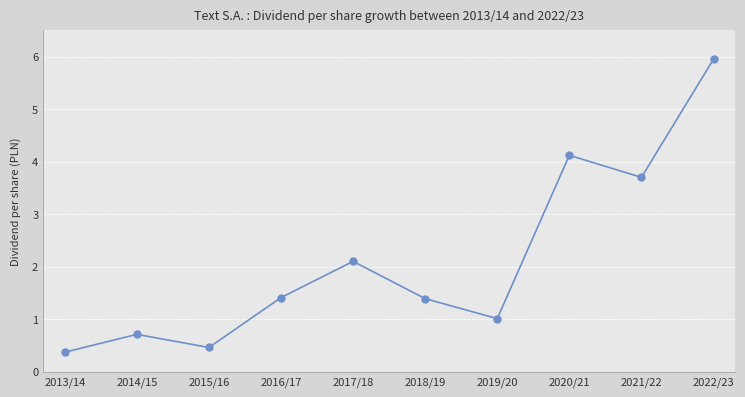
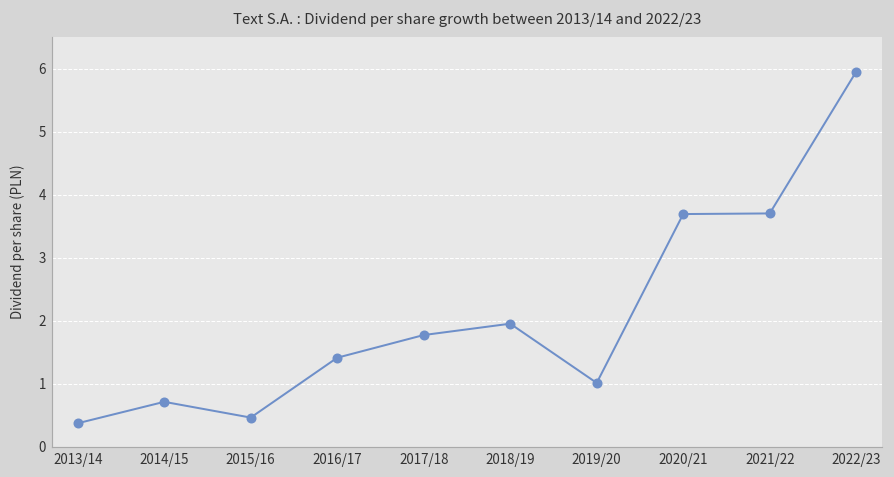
  {
    "2013/14": 0.4,
    "2014/15": 0.7,
    "2015/16": 0.5,
    "2016/17": 1.4,
-   "2017/18": 2.1,
-   "2018/19": 1.4,
+   "2017/18": 1.8,
+   "2018/19": 2.0,
    "2019/20": 1.0,
-   "2020/21": 4.1,
+   "2020/21": 3.7,
    "2021/22": 3.7,
    "2022/23": 6.0
  }
